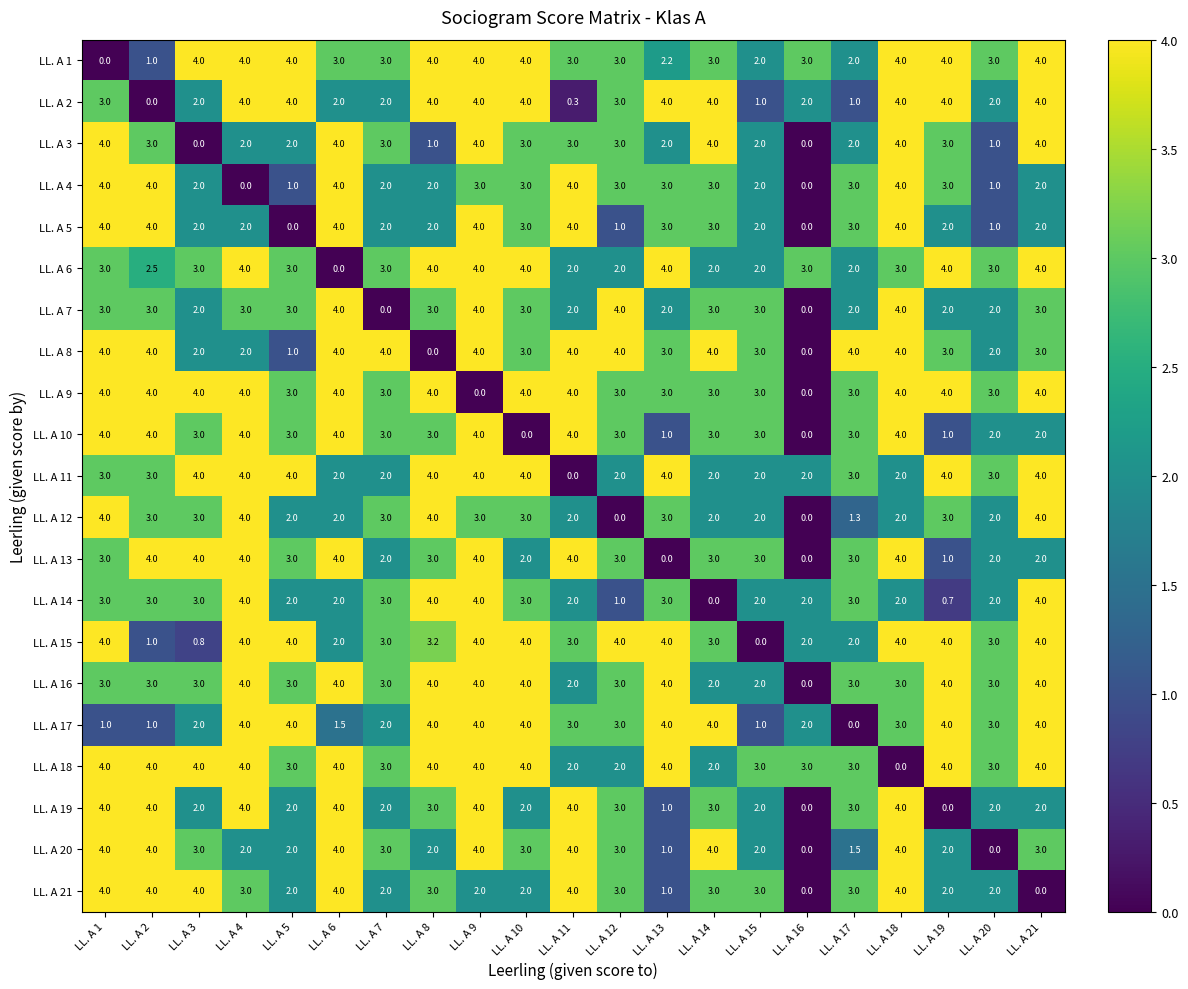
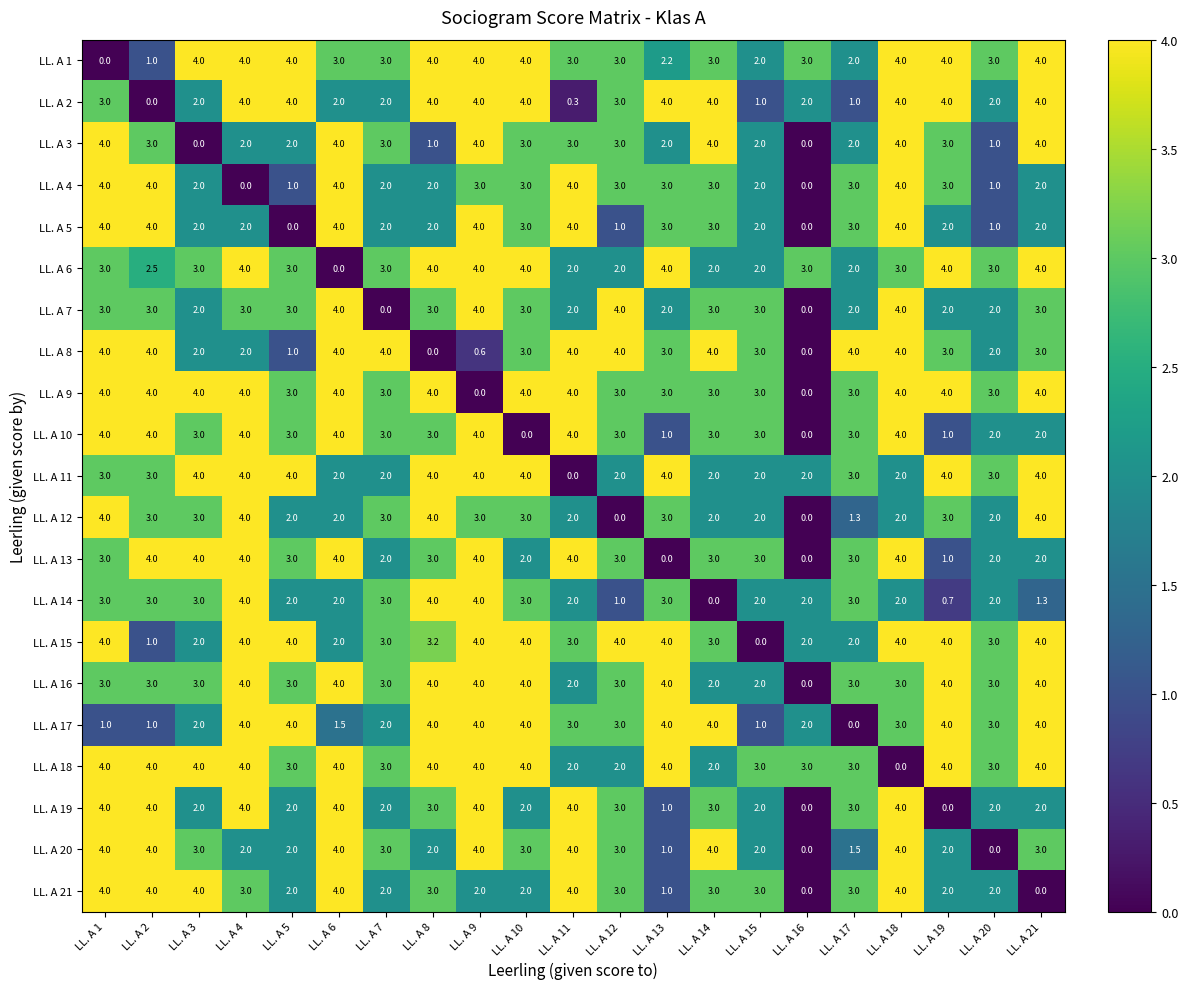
  {
    "LL. A 8": {
      "LL. A 1": 4.0,
      "LL. A 2": 4.0,
      "LL. A 3": 2.0,
      "LL. A 4": 2.0,
      "LL. A 5": 1.0,
      "LL. A 6": 4.0,
      "LL. A 7": 4.0,
      "LL. A 8": 0.0,
-     "LL. A 9": 4.0,
+     "LL. A 9": 0.6,
      "LL. A 10": 3.0,
      "LL. A 11": 4.0,
      "LL. A 12": 4.0,
      "LL. A 13": 3.0,
      "LL. A 14": 4.0,
      "LL. A 15": 3.0,
      "LL. A 16": 0.0,
      "LL. A 17": 4.0,
      "LL. A 18": 4.0,
      "LL. A 19": 3.0,
      "LL. A 20": 2.0,
      "LL. A 21": 3.0
    },
    "LL. A 14": {
      "LL. A 1": 3.0,
      "LL. A 2": 3.0,
      "LL. A 3": 3.0,
      "LL. A 4": 4.0,
      "LL. A 5": 2.0,
      "LL. A 6": 2.0,
      "LL. A 7": 3.0,
      "LL. A 8": 4.0,
      "LL. A 9": 4.0,
      "LL. A 10": 3.0,
      "LL. A 11": 2.0,
      "LL. A 12": 1.0,
      "LL. A 13": 3.0,
      "LL. A 14": 0.0,
      "LL. A 15": 2.0,
      "LL. A 16": 2.0,
      "LL. A 17": 3.0,
      "LL. A 18": 2.0,
      "LL. A 19": 0.7,
      "LL. A 20": 2.0,
-     "LL. A 21": 4.0
+     "LL. A 21": 1.3
    },
    "LL. A 15": {
      "LL. A 1": 4.0,
      "LL. A 2": 1.0,
-     "LL. A 3": 0.8,
+     "LL. A 3": 2.0,
      "LL. A 4": 4.0,
      "LL. A 5": 4.0,
      "LL. A 6": 2.0,
      "LL. A 7": 3.0,
      "LL. A 8": 3.2,
      "LL. A 9": 4.0,
      "LL. A 10": 4.0,
      "LL. A 11": 3.0,
      "LL. A 12": 4.0,
      "LL. A 13": 4.0,
      "LL. A 14": 3.0,
      "LL. A 15": 0.0,
      "LL. A 16": 2.0,
      "LL. A 17": 2.0,
      "LL. A 18": 4.0,
      "LL. A 19": 4.0,
      "LL. A 20": 3.0,
      "LL. A 21": 4.0
    }
  }
